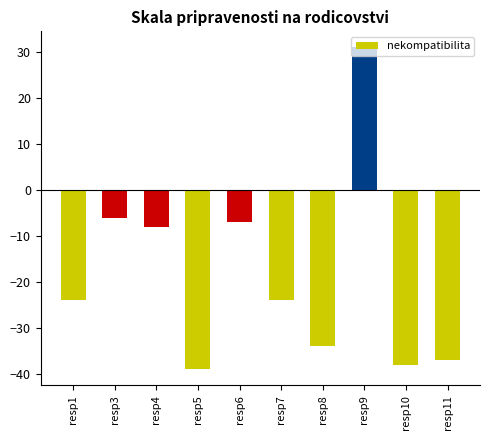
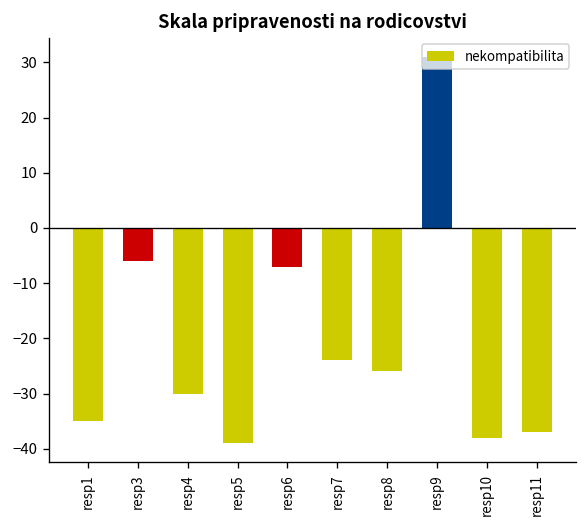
  {
-   "resp1": -24,
+   "resp1": -35,
    "resp3": -6,
-   "resp4": -8,
+   "resp4": -30,
    "resp5": -39,
    "resp6": -7,
    "resp7": -24,
-   "resp8": -34,
+   "resp8": -26,
    "resp10": -38,
    "resp11": -37
  }
